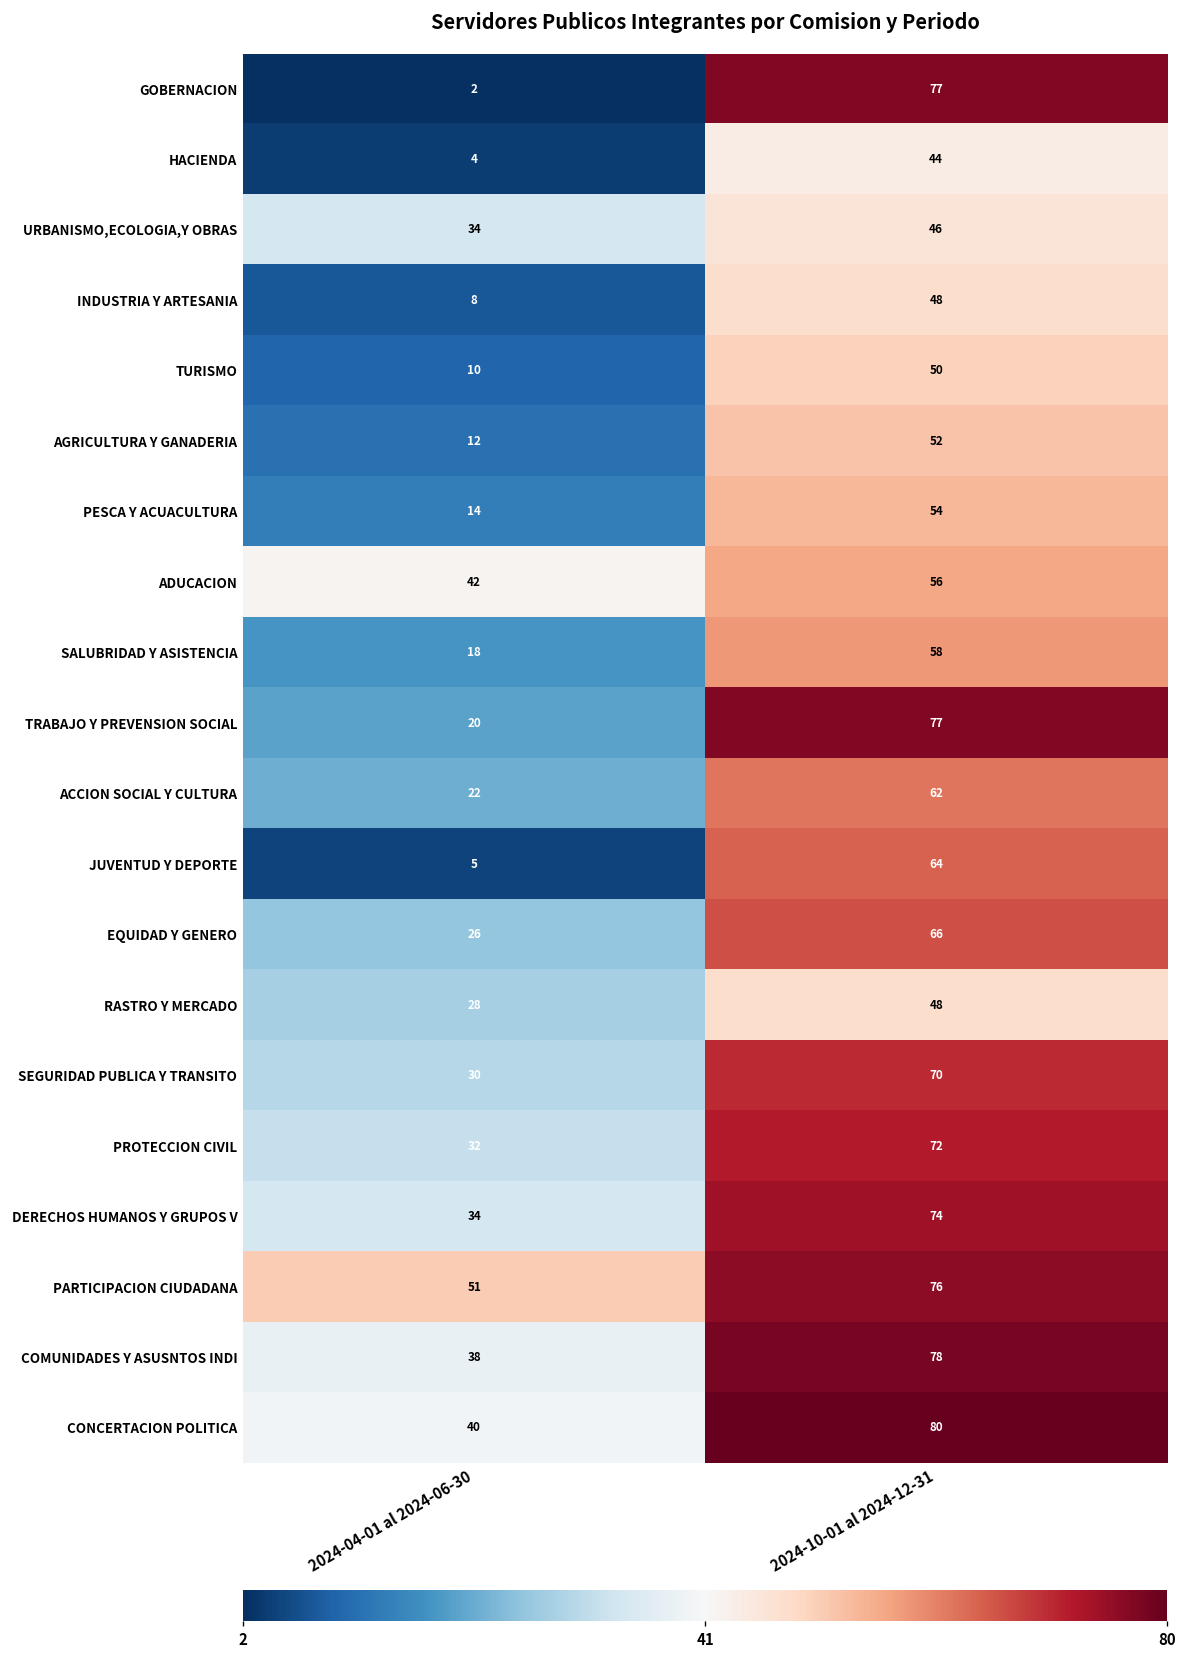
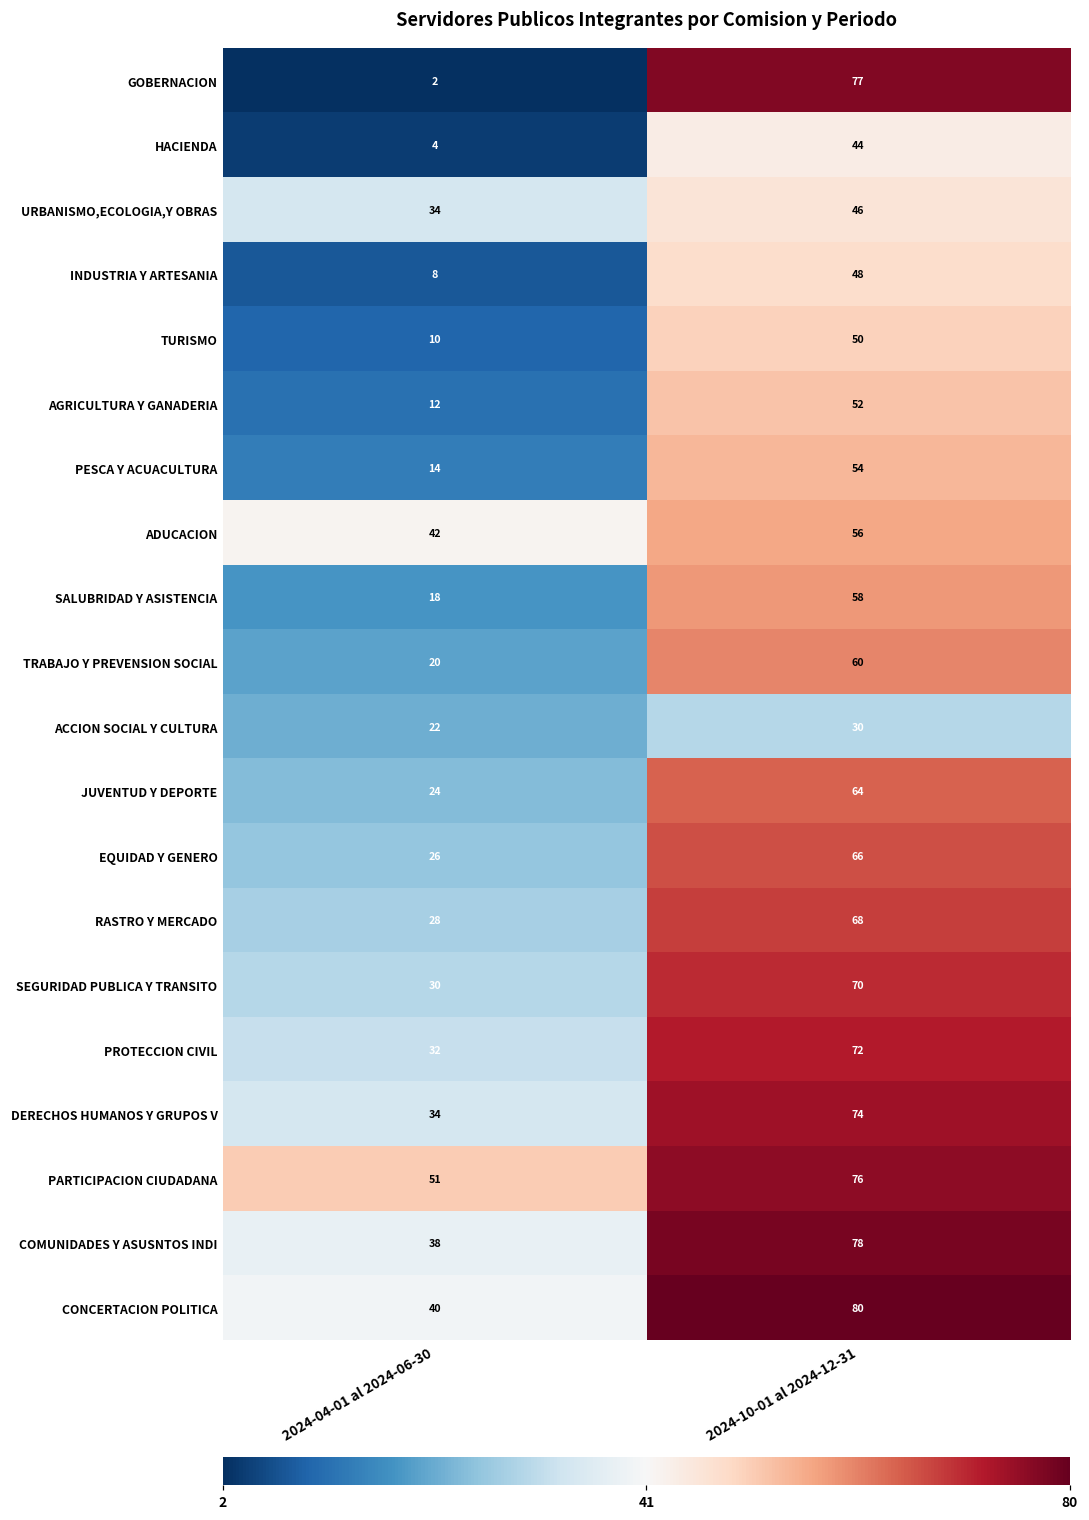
  {
    "GOBERNACION": {
      "2024-04-01 al 2024-06-30": 2,
      "2024-10-01 al 2024-12-31": 77
    },
    "HACIENDA": {
      "2024-04-01 al 2024-06-30": 4,
      "2024-10-01 al 2024-12-31": 44
    },
    "URBANISMO,ECOLOGIA,Y OBRAS": {
      "2024-04-01 al 2024-06-30": 34,
      "2024-10-01 al 2024-12-31": 46
    },
    "INDUSTRIA Y ARTESANIA": {
      "2024-04-01 al 2024-06-30": 8,
      "2024-10-01 al 2024-12-31": 48
    },
    "TURISMO": {
      "2024-04-01 al 2024-06-30": 10,
      "2024-10-01 al 2024-12-31": 50
    },
    "AGRICULTURA Y GANADERIA": {
      "2024-04-01 al 2024-06-30": 12,
      "2024-10-01 al 2024-12-31": 52
    },
    "PESCA Y ACUACULTURA": {
      "2024-04-01 al 2024-06-30": 14,
      "2024-10-01 al 2024-12-31": 54
    },
    "ADUCACION": {
      "2024-04-01 al 2024-06-30": 42,
      "2024-10-01 al 2024-12-31": 56
    },
    "SALUBRIDAD Y ASISTENCIA": {
      "2024-04-01 al 2024-06-30": 18,
      "2024-10-01 al 2024-12-31": 58
    },
    "TRABAJO Y PREVENSION SOCIAL": {
      "2024-04-01 al 2024-06-30": 20,
-     "2024-10-01 al 2024-12-31": 77
+     "2024-10-01 al 2024-12-31": 60
    },
    "ACCION SOCIAL Y CULTURA": {
      "2024-04-01 al 2024-06-30": 22,
-     "2024-10-01 al 2024-12-31": 62
+     "2024-10-01 al 2024-12-31": 30
    },
    "JUVENTUD Y DEPORTE": {
-     "2024-04-01 al 2024-06-30": 5,
+     "2024-04-01 al 2024-06-30": 24,
      "2024-10-01 al 2024-12-31": 64
    },
    "EQUIDAD Y GENERO": {
      "2024-04-01 al 2024-06-30": 26,
      "2024-10-01 al 2024-12-31": 66
    },
    "RASTRO Y MERCADO": {
      "2024-04-01 al 2024-06-30": 28,
-     "2024-10-01 al 2024-12-31": 48
+     "2024-10-01 al 2024-12-31": 68
    },
    "SEGURIDAD PUBLICA Y TRANSITO": {
      "2024-04-01 al 2024-06-30": 30,
      "2024-10-01 al 2024-12-31": 70
    },
    "PROTECCION CIVIL": {
      "2024-04-01 al 2024-06-30": 32,
      "2024-10-01 al 2024-12-31": 72
    },
    "DERECHOS HUMANOS Y GRUPOS V": {
      "2024-04-01 al 2024-06-30": 34,
      "2024-10-01 al 2024-12-31": 74
    },
    "PARTICIPACION CIUDADANA": {
      "2024-04-01 al 2024-06-30": 51,
      "2024-10-01 al 2024-12-31": 76
    },
    "COMUNIDADES Y ASUSNTOS INDI": {
      "2024-04-01 al 2024-06-30": 38,
      "2024-10-01 al 2024-12-31": 78
    },
    "CONCERTACION POLITICA": {
      "2024-04-01 al 2024-06-30": 40,
      "2024-10-01 al 2024-12-31": 80
    }
  }
